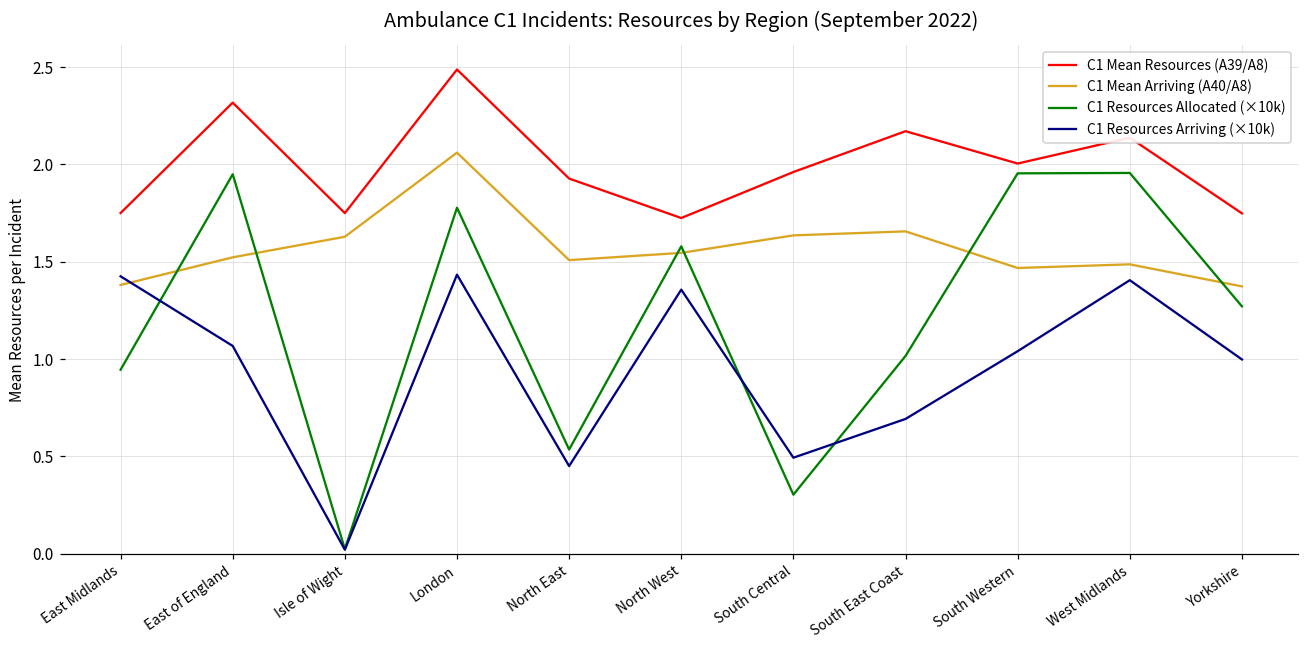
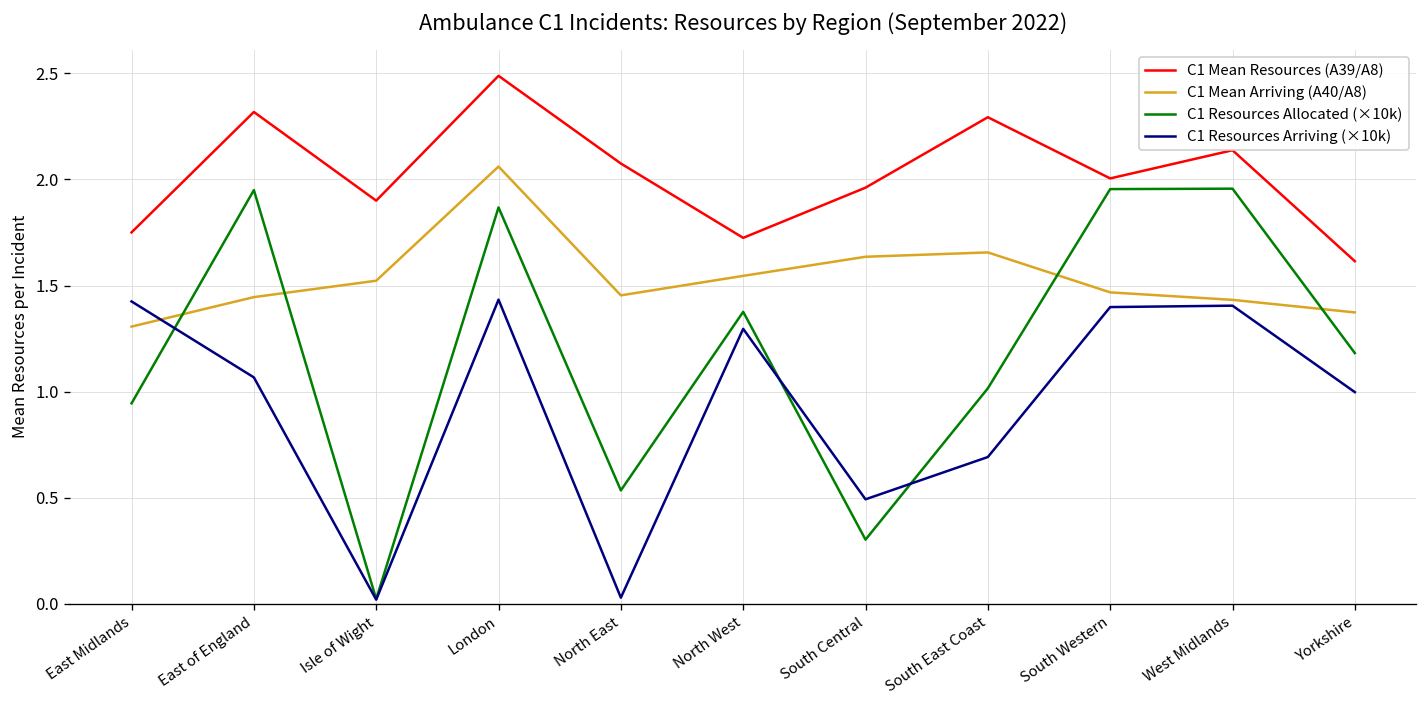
  {
    "C1 Mean Resources (A39/A8)": {
      "East Midlands": 1.75,
      "East of England": 2.32,
-     "Isle of Wight": 1.75,
+     "Isle of Wight": 1.90,
      "London": 2.49,
-     "North East": 1.93,
+     "North East": 2.07,
      "North West": 1.72,
      "South Central": 1.96,
-     "South East Coast": 2.17,
+     "South East Coast": 2.29,
      "South Western": 2.00,
-     "Yorkshire": 1.75
+     "Yorkshire": 1.61
    },
    "C1 Mean Arriving (A40/A8)": {
-     "East Midlands": 1.38,
-     "East of England": 1.52,
-     "Isle of Wight": 1.63,
+     "East Midlands": 1.31,
+     "East of England": 1.45,
+     "Isle of Wight": 1.52,
      "London": 2.06,
-     "North East": 1.51,
+     "North East": 1.45,
      "North West": 1.55,
      "South Central": 1.64,
      "South East Coast": 1.66,
      "South Western": 1.47,
-     "West Midlands": 1.49,
+     "West Midlands": 1.43,
      "Yorkshire": 1.37
    },
    "C1 Resources Allocated (×10k)": {
      "East Midlands": 0.95,
      "East of England": 1.95,
-     "London": 1.78,
+     "London": 1.87,
      "North East": 0.53,
-     "North West": 1.58,
+     "North West": 1.38,
      "South Central": 0.30,
      "South East Coast": 1.02,
      "South Western": 1.95,
      "West Midlands": 1.96,
-     "Yorkshire": 1.27
+     "Yorkshire": 1.18
    },
    "C1 Resources Arriving (×10k)": {
      "East Midlands": 1.43,
      "East of England": 1.07,
      "London": 1.43,
-     "North East": 0.45,
-     "North West": 1.36,
+     "North East": 0.03,
+     "North West": 1.30,
      "South Central": 0.49,
      "South East Coast": 0.69,
-     "South Western": 1.04,
+     "South Western": 1.40,
      "West Midlands": 1.41,
      "Yorkshire": 1.00
    }
  }
